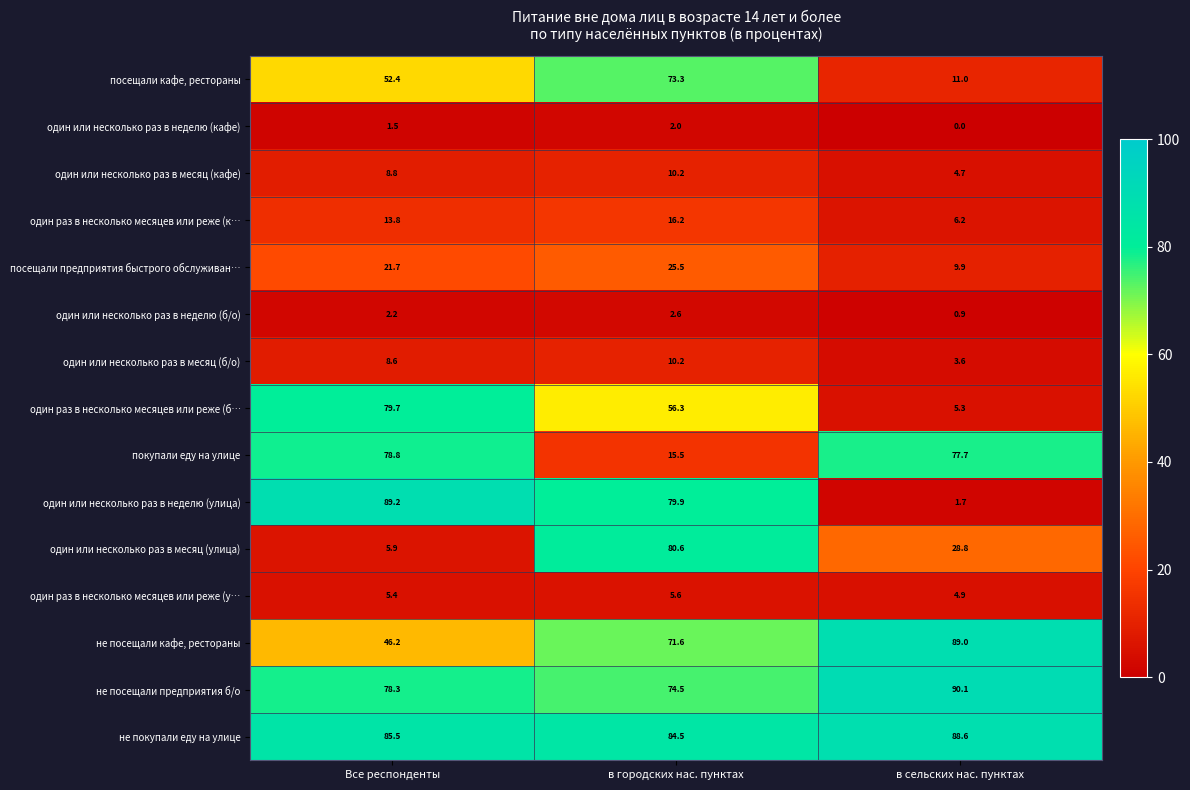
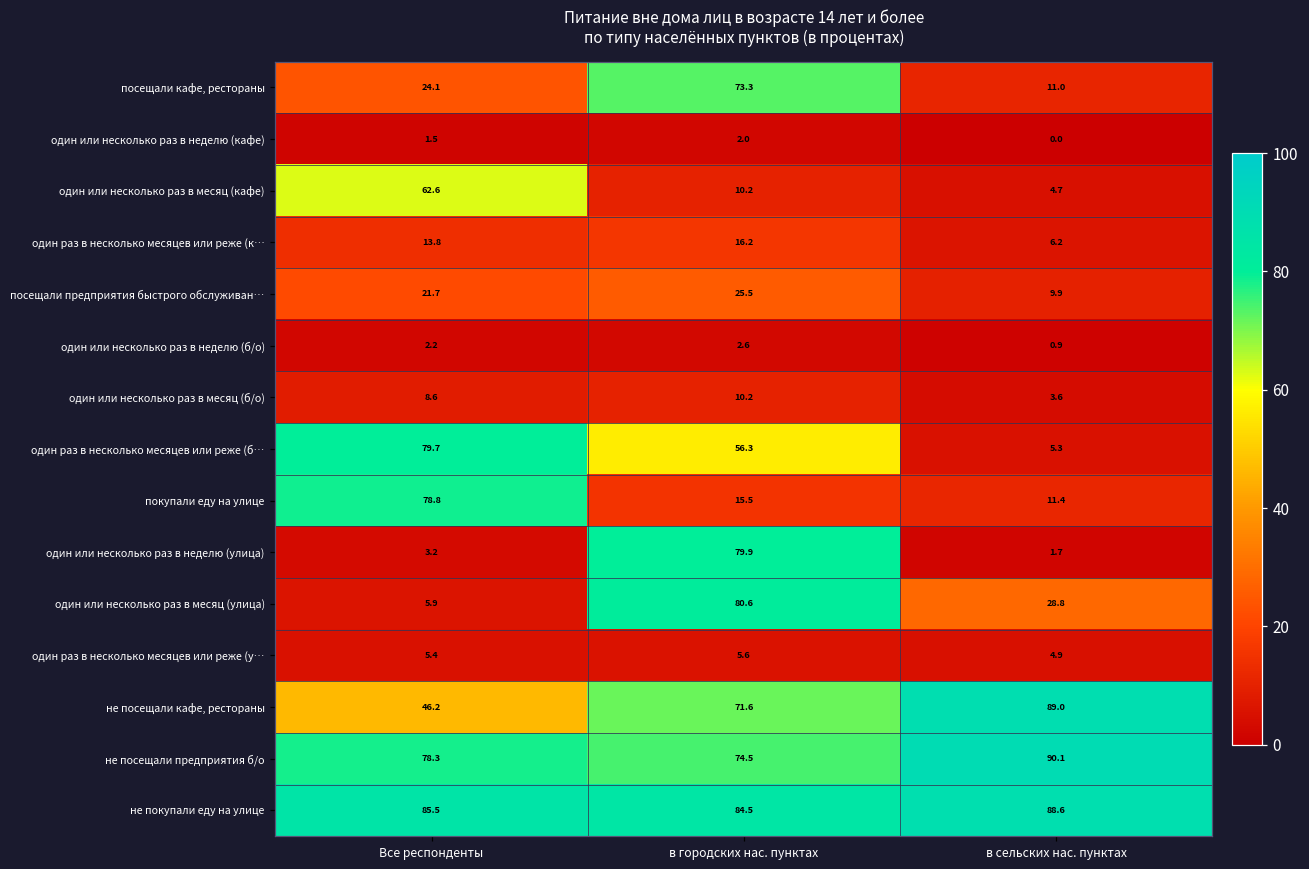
  {
    "посещали кафе, рестораны": {
-     "Все респонденты": 52.4,
+     "Все респонденты": 24.1,
      "в городских нас. пунктах": 73.3,
      "в сельских нас. пунктах": 11.0
    },
    "один или несколько раз в неделю (кафе)": {
      "Все респонденты": 1.5,
      "в городских нас. пунктах": 2.0,
      "в сельских нас. пунктах": 0.0
    },
    "один или несколько раз в месяц (кафе)": {
-     "Все респонденты": 8.8,
+     "Все респонденты": 62.6,
      "в городских нас. пунктах": 10.2,
      "в сельских нас. пунктах": 4.7
    },
    "один раз в несколько месяцев или реже (к…": {
      "Все респонденты": 13.8,
      "в городских нас. пунктах": 16.2,
      "в сельских нас. пунктах": 6.2
    },
    "посещали предприятия быстрого обслуживан…": {
      "Все респонденты": 21.7,
      "в городских нас. пунктах": 25.5,
      "в сельских нас. пунктах": 9.9
    },
    "один или несколько раз в неделю (б/о)": {
      "Все респонденты": 2.2,
      "в городских нас. пунктах": 2.6,
      "в сельских нас. пунктах": 0.9
    },
    "один или несколько раз в месяц (б/о)": {
      "Все респонденты": 8.6,
      "в городских нас. пунктах": 10.2,
      "в сельских нас. пунктах": 3.6
    },
    "один раз в несколько месяцев или реже (б…": {
      "Все респонденты": 79.7,
      "в городских нас. пунктах": 56.3,
      "в сельских нас. пунктах": 5.3
    },
    "покупали еду на улице": {
      "Все респонденты": 78.8,
      "в городских нас. пунктах": 15.5,
-     "в сельских нас. пунктах": 77.7
+     "в сельских нас. пунктах": 11.4
    },
    "один или несколько раз в неделю (улица)": {
-     "Все респонденты": 89.2,
+     "Все респонденты": 3.2,
      "в городских нас. пунктах": 79.9,
      "в сельских нас. пунктах": 1.7
    },
    "один или несколько раз в месяц (улица)": {
      "Все респонденты": 5.9,
      "в городских нас. пунктах": 80.6,
      "в сельских нас. пунктах": 28.8
    },
    "один раз в несколько месяцев или реже (у…": {
      "Все респонденты": 5.4,
      "в городских нас. пунктах": 5.6,
      "в сельских нас. пунктах": 4.9
    },
    "не посещали кафе, рестораны": {
      "Все респонденты": 46.2,
      "в городских нас. пунктах": 71.6,
      "в сельских нас. пунктах": 89.0
    },
    "не посещали предприятия б/о": {
      "Все респонденты": 78.3,
      "в городских нас. пунктах": 74.5,
      "в сельских нас. пунктах": 90.1
    },
    "не покупали еду на улице": {
      "Все респонденты": 85.5,
      "в городских нас. пунктах": 84.5,
      "в сельских нас. пунктах": 88.6
    }
  }
